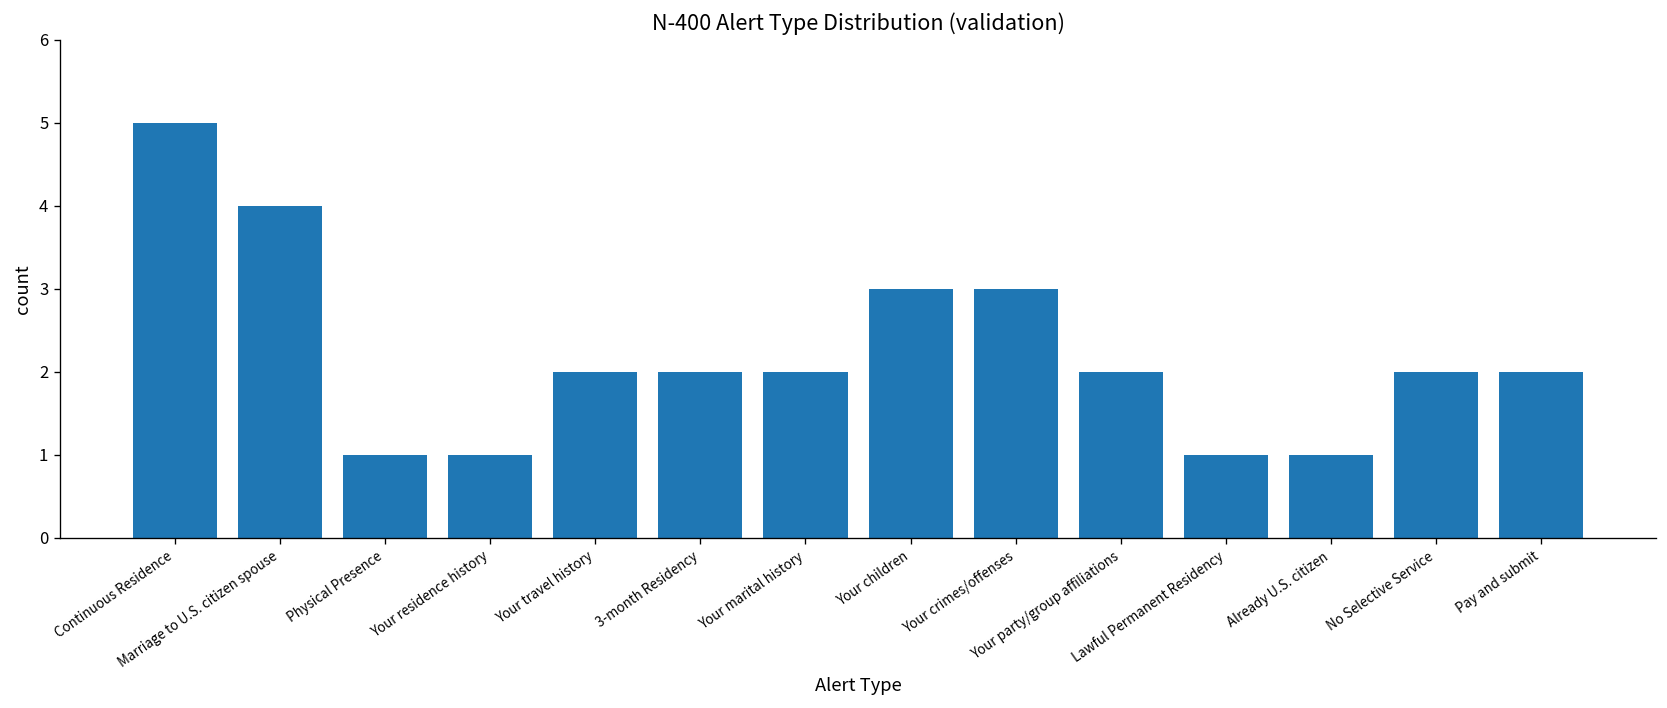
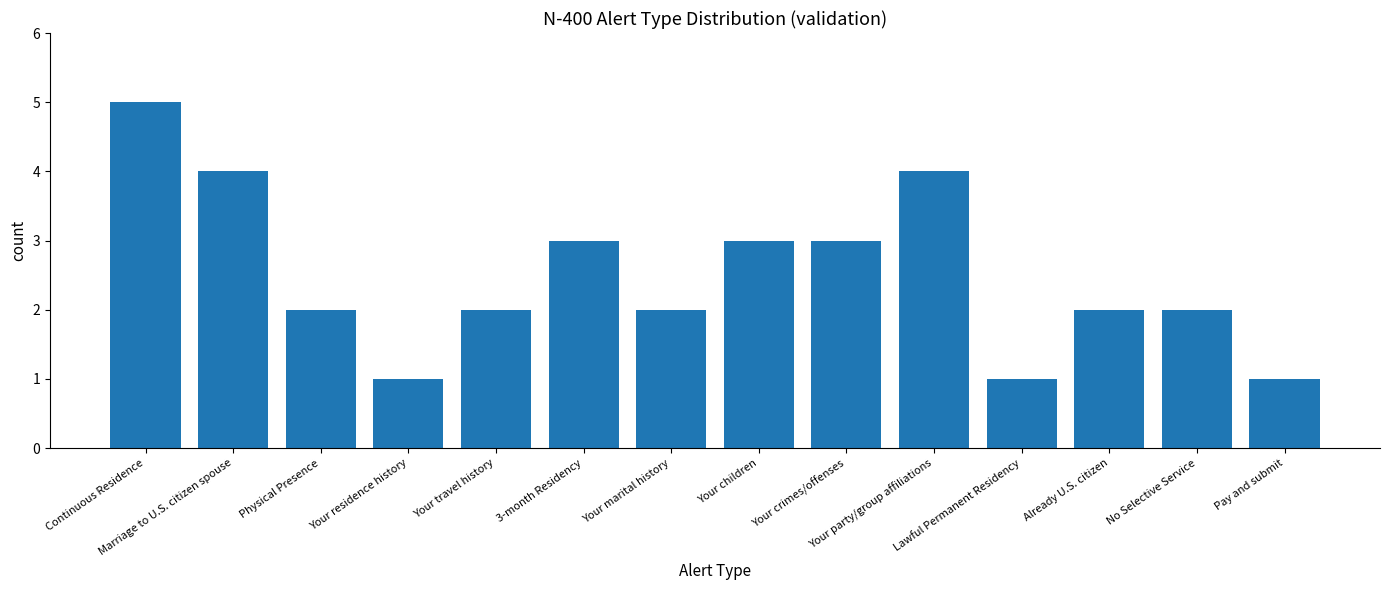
  {
    "Continuous Residence": 5,
    "Marriage to U.S. citizen spouse": 4,
-   "Physical Presence": 1,
+   "Physical Presence": 2,
    "Your residence history": 1,
    "Your travel history": 2,
-   "3-month Residency": 2,
+   "3-month Residency": 3,
    "Your marital history": 2,
    "Your children": 3,
    "Your crimes/offenses": 3,
-   "Your party/group affiliations": 2,
+   "Your party/group affiliations": 4,
    "Lawful Permanent Residency": 1,
-   "Already U.S. citizen": 1,
+   "Already U.S. citizen": 2,
    "No Selective Service": 2,
-   "Pay and submit": 2
+   "Pay and submit": 1
  }
